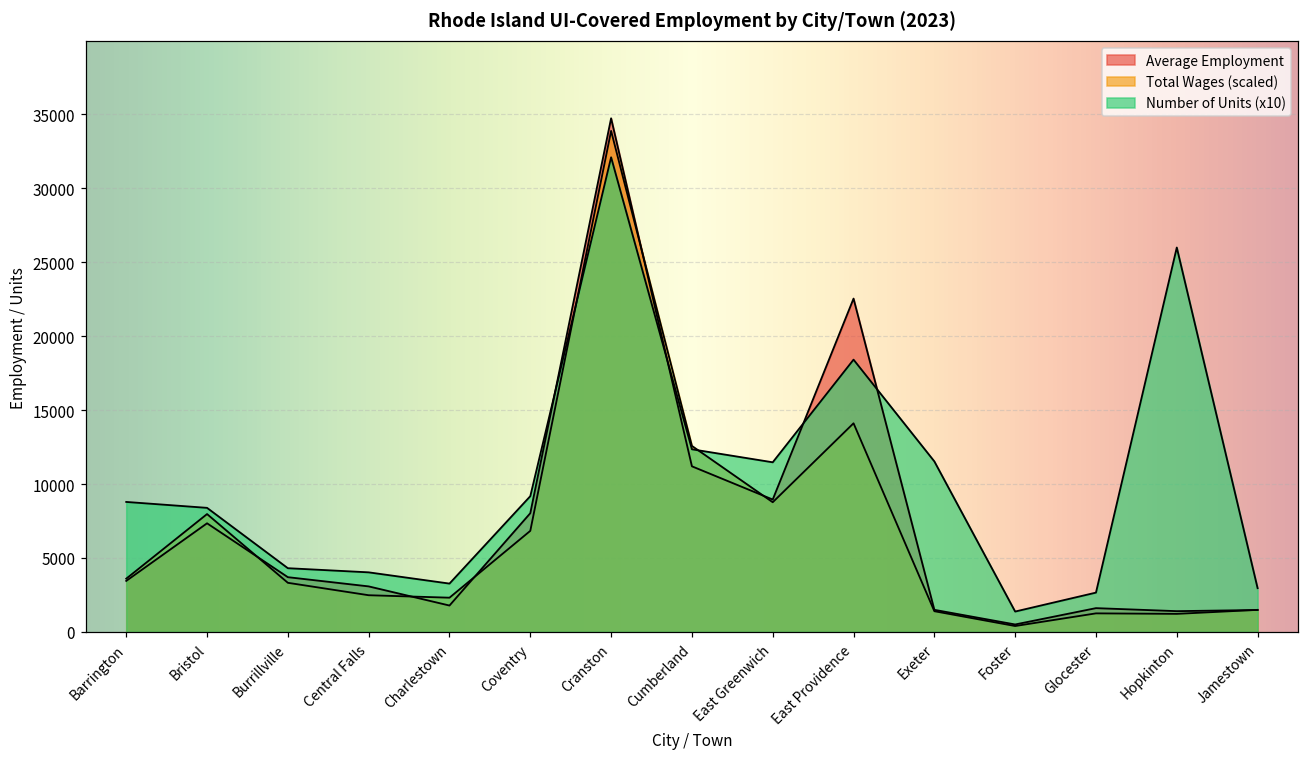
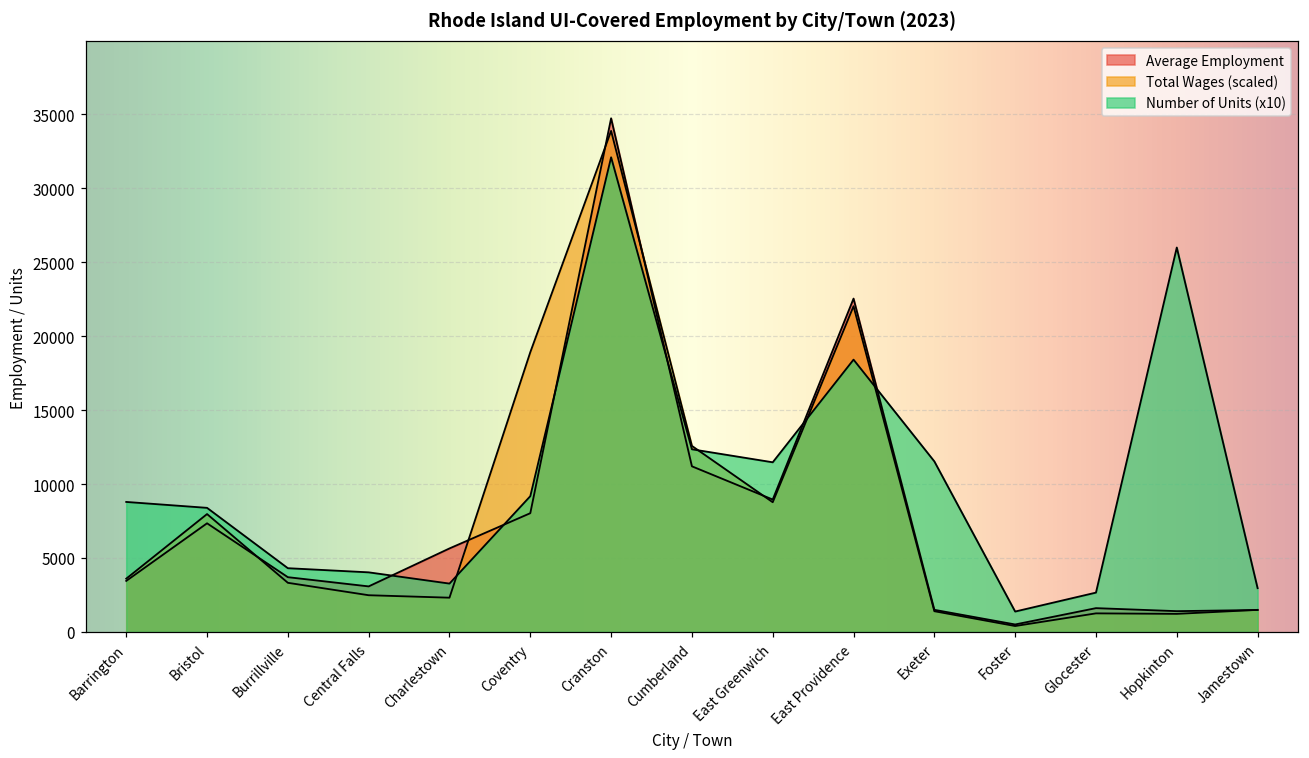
  {
    "Average Employment": {
      "Bristol": 7300,
      "Burrillville": 3700,
      "Central Falls": 3100,
-     "Charlestown": 1800,
+     "Charlestown": 5600,
      "Coventry": 8000,
      "Cranston": 34700,
      "Cumberland": 11200,
      "East Providence": 22500,
      "Glocester": 1600
    },
    "Total Wages (scaled)": {
      "Bristol": 8000,
      "Burrillville": 3300,
      "Central Falls": 2500,
      "Charlestown": 2300,
-     "Coventry": 6800,
+     "Coventry": 18900,
      "Cranston": 33900,
      "Cumberland": 12600,
-     "East Providence": 14100,
+     "East Providence": 22000,
      "Glocester": 1300
    },
    "Number of Units (x10)": {
      "Barrington": 8800,
      "Bristol": 8400,
      "Burrillville": 4300,
      "Central Falls": 4000,
      "Charlestown": 3300,
      "Coventry": 9200,
      "Cranston": 32100,
      "Cumberland": 12400,
      "East Greenwich": 11500,
      "East Providence": 18400,
      "Exeter": 11500,
      "Foster": 1400,
      "Glocester": 2700,
      "Hopkinton": 26000,
      "Jamestown": 3000
    }
  }
